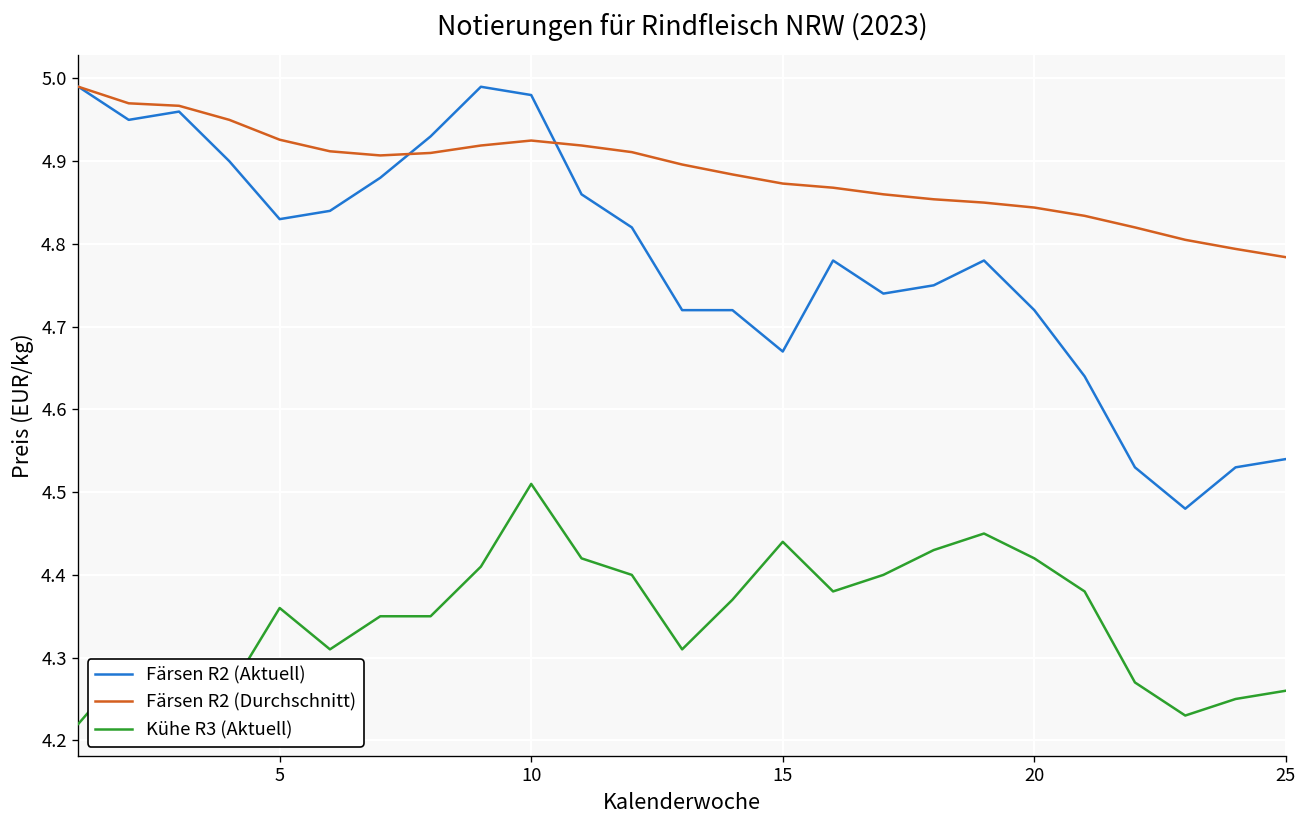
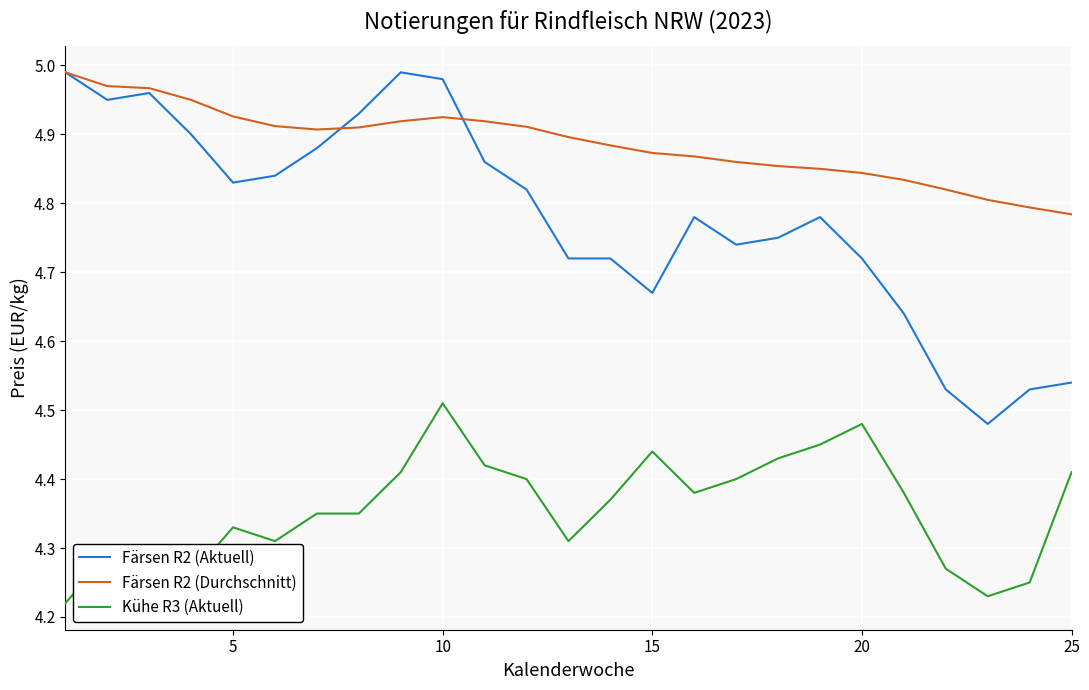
  {
    "Färsen R2 (Aktuell)": {
      "5": 4.83,
      "10": 4.98,
      "15": 4.67,
      "20": 4.72,
      "25": 4.54
    },
    "Färsen R2 (Durchschnitt)": {
      "5": 4.93,
      "10": 4.93,
      "15": 4.87,
      "20": 4.84,
      "25": 4.78
    },
    "Kühe R3 (Aktuell)": {
-     "5": 4.36,
+     "5": 4.33,
      "10": 4.51,
      "15": 4.44,
-     "20": 4.42,
-     "25": 4.26
+     "20": 4.48,
+     "25": 4.41
    }
  }
